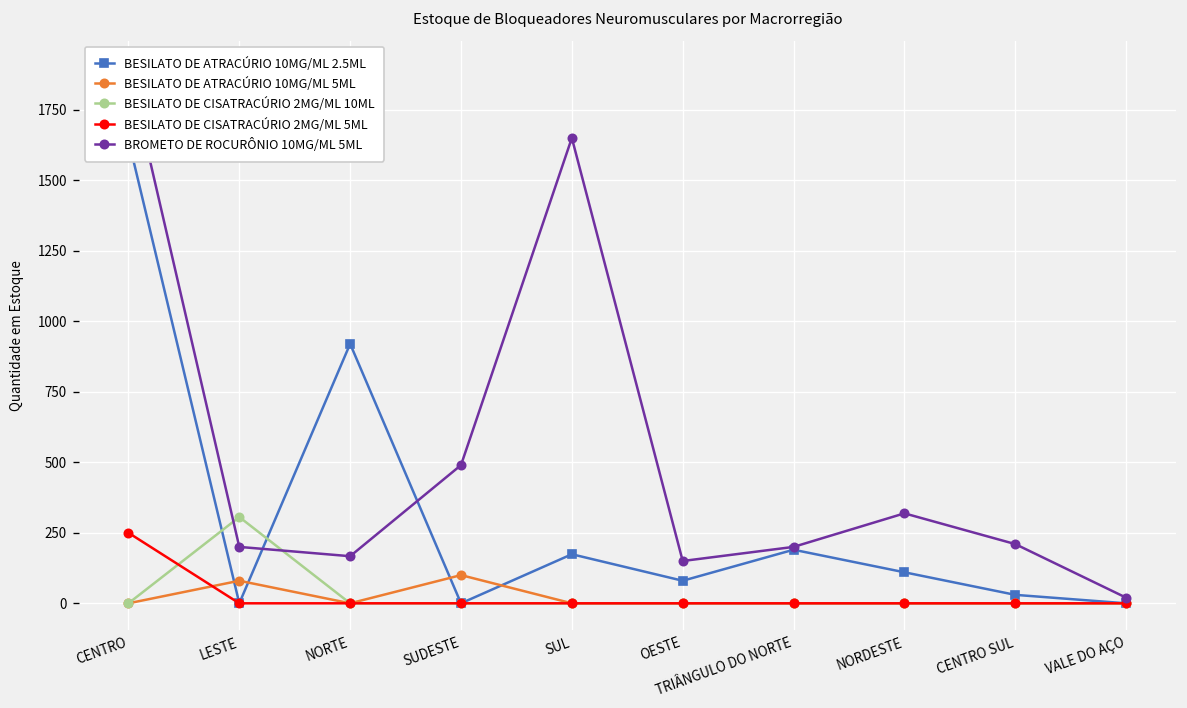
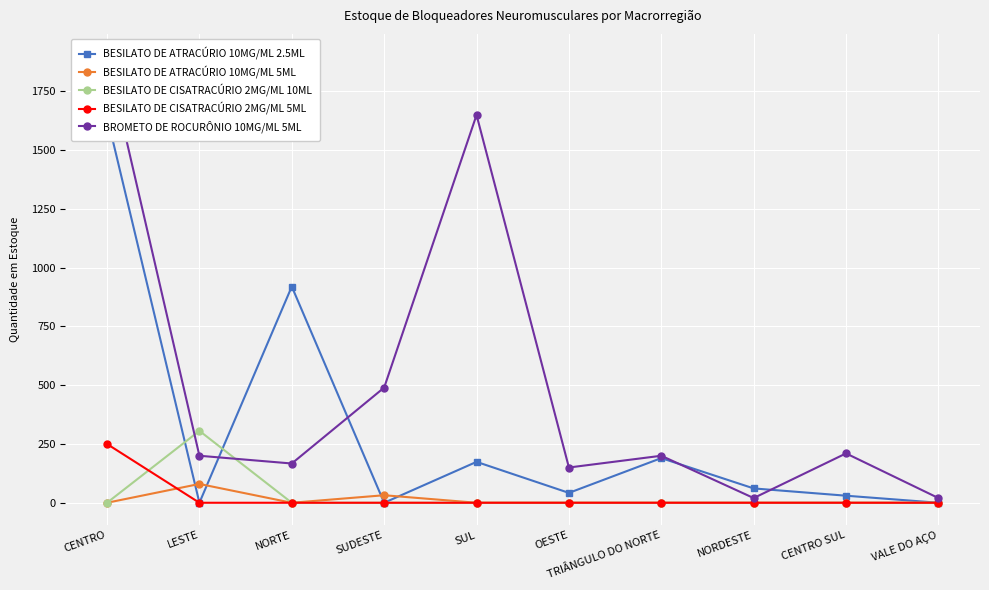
  {
    "BESILATO DE ATRACÚRIO 10MG/ML 2.5ML": {
      "NORTE": 920,
      "SUL": 170,
-     "OESTE": 80,
-     "NORDESTE": 110,
+     "OESTE": 40,
+     "NORDESTE": 60,
      "CENTRO SUL": 30
    },
    "BESILATO DE ATRACÚRIO 10MG/ML 5ML": {
      "LESTE": 80,
-     "SUDESTE": 100
+     "SUDESTE": 30
    },
    "BESILATO DE CISATRACÚRIO 2MG/ML 10ML": {
      "LESTE": 310
    },
    "BESILATO DE CISATRACÚRIO 2MG/ML 5ML": {
      "CENTRO": 250
    },
    "BROMETO DE ROCURÔNIO 10MG/ML 5ML": {
      "LESTE": 200,
      "NORTE": 170,
      "SUDESTE": 490,
      "SUL": 1650,
      "OESTE": 150,
-     "NORDESTE": 320,
+     "NORDESTE": 20,
      "CENTRO SUL": 210,
      "VALE DO AÇO": 20
    }
  }
